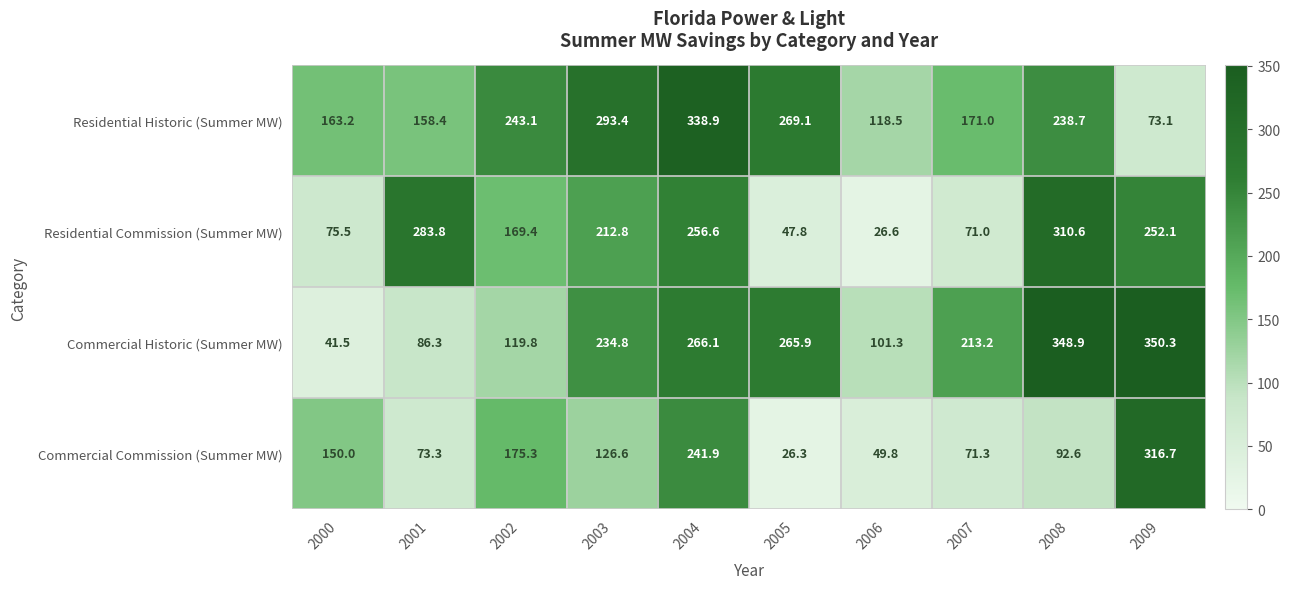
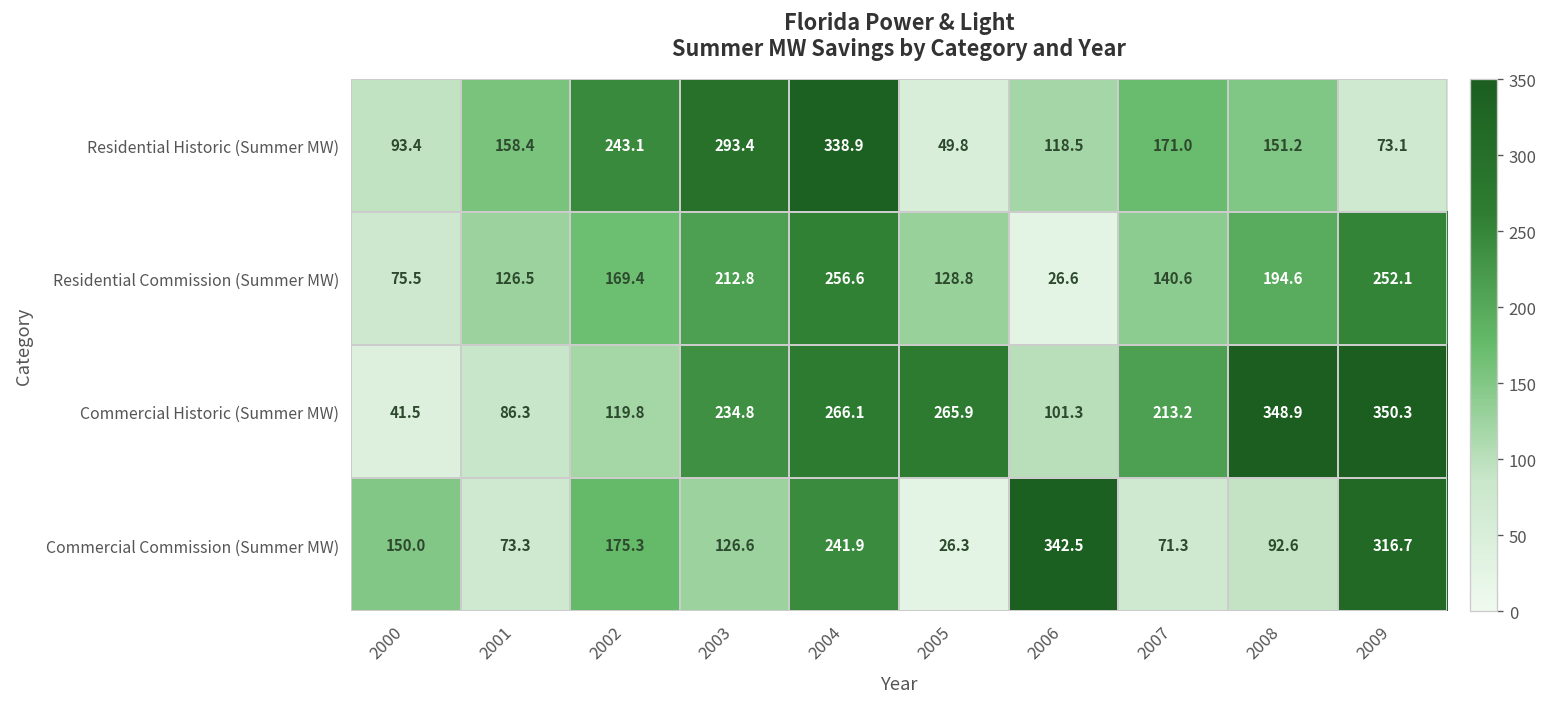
  {
    "Residential Historic (Summer MW)": {
-     "2000": 163.2,
+     "2000": 93.4,
      "2001": 158.4,
      "2002": 243.1,
      "2003": 293.4,
      "2004": 338.9,
-     "2005": 269.1,
+     "2005": 49.8,
      "2006": 118.5,
      "2007": 171.0,
-     "2008": 238.7,
+     "2008": 151.2,
      "2009": 73.1
    },
    "Residential Commission (Summer MW)": {
      "2000": 75.5,
-     "2001": 283.8,
+     "2001": 126.5,
      "2002": 169.4,
      "2003": 212.8,
      "2004": 256.6,
-     "2005": 47.8,
+     "2005": 128.8,
      "2006": 26.6,
-     "2007": 71.0,
-     "2008": 310.6,
+     "2007": 140.6,
+     "2008": 194.6,
      "2009": 252.1
    },
    "Commercial Historic (Summer MW)": {
      "2000": 41.5,
      "2001": 86.3,
      "2002": 119.8,
      "2003": 234.8,
      "2004": 266.1,
      "2005": 265.9,
      "2006": 101.3,
      "2007": 213.2,
      "2008": 348.9,
      "2009": 350.3
    },
    "Commercial Commission (Summer MW)": {
      "2000": 150.0,
      "2001": 73.3,
      "2002": 175.3,
      "2003": 126.6,
      "2004": 241.9,
      "2005": 26.3,
-     "2006": 49.8,
+     "2006": 342.5,
      "2007": 71.3,
      "2008": 92.6,
      "2009": 316.7
    }
  }
